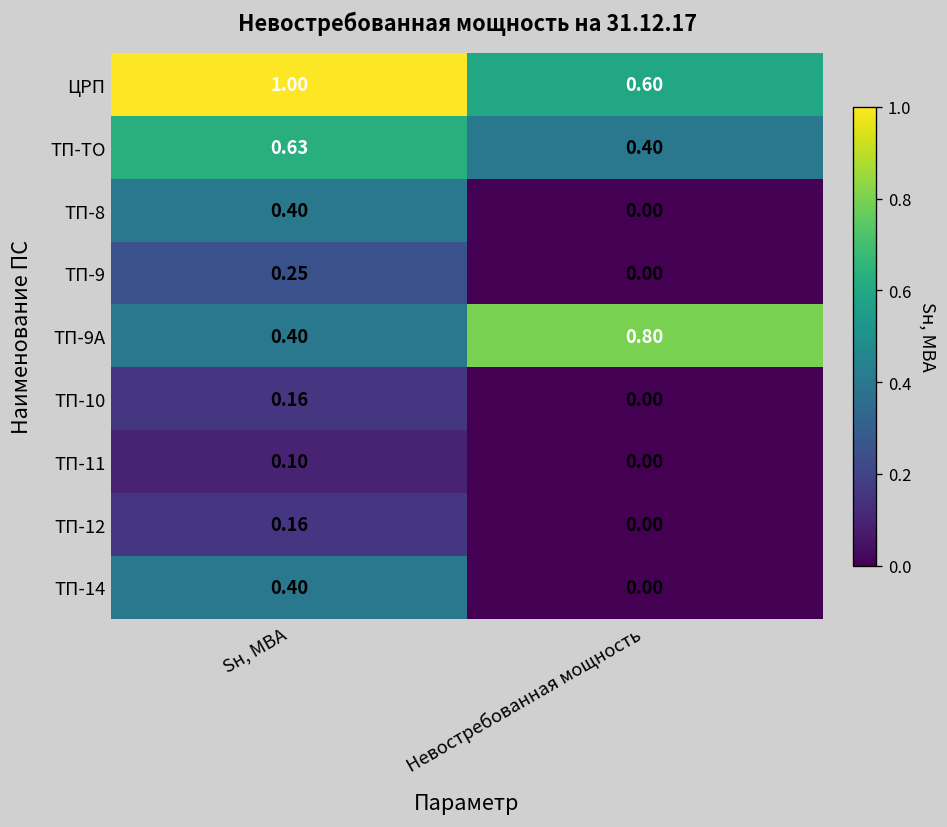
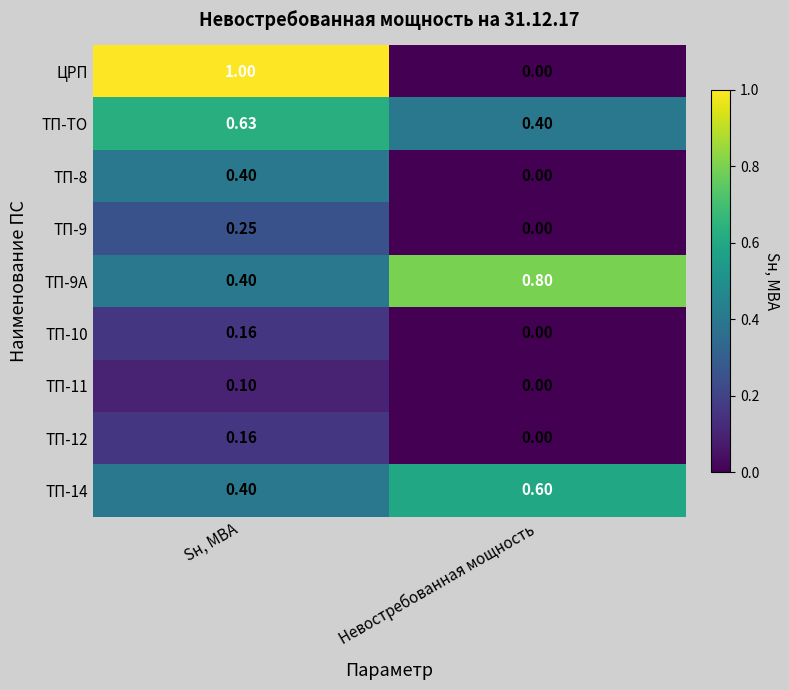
  {
    "ЦРП": {
      "Sн, МВА": 1.00,
-     "Невостребованная мощность": 0.60
+     "Невостребованная мощность": 0.00
    },
    "ТП-ТО": {
      "Sн, МВА": 0.63,
      "Невостребованная мощность": 0.40
    },
    "ТП-8": {
      "Sн, МВА": 0.40,
      "Невостребованная мощность": 0.00
    },
    "ТП-9": {
      "Sн, МВА": 0.25,
      "Невостребованная мощность": 0.00
    },
    "ТП-9А": {
      "Sн, МВА": 0.40,
      "Невостребованная мощность": 0.80
    },
    "ТП-10": {
      "Sн, МВА": 0.16,
      "Невостребованная мощность": 0.00
    },
    "ТП-11": {
      "Sн, МВА": 0.10,
      "Невостребованная мощность": 0.00
    },
    "ТП-12": {
      "Sн, МВА": 0.16,
      "Невостребованная мощность": 0.00
    },
    "ТП-14": {
      "Sн, МВА": 0.40,
-     "Невостребованная мощность": 0.00
+     "Невостребованная мощность": 0.60
    }
  }
